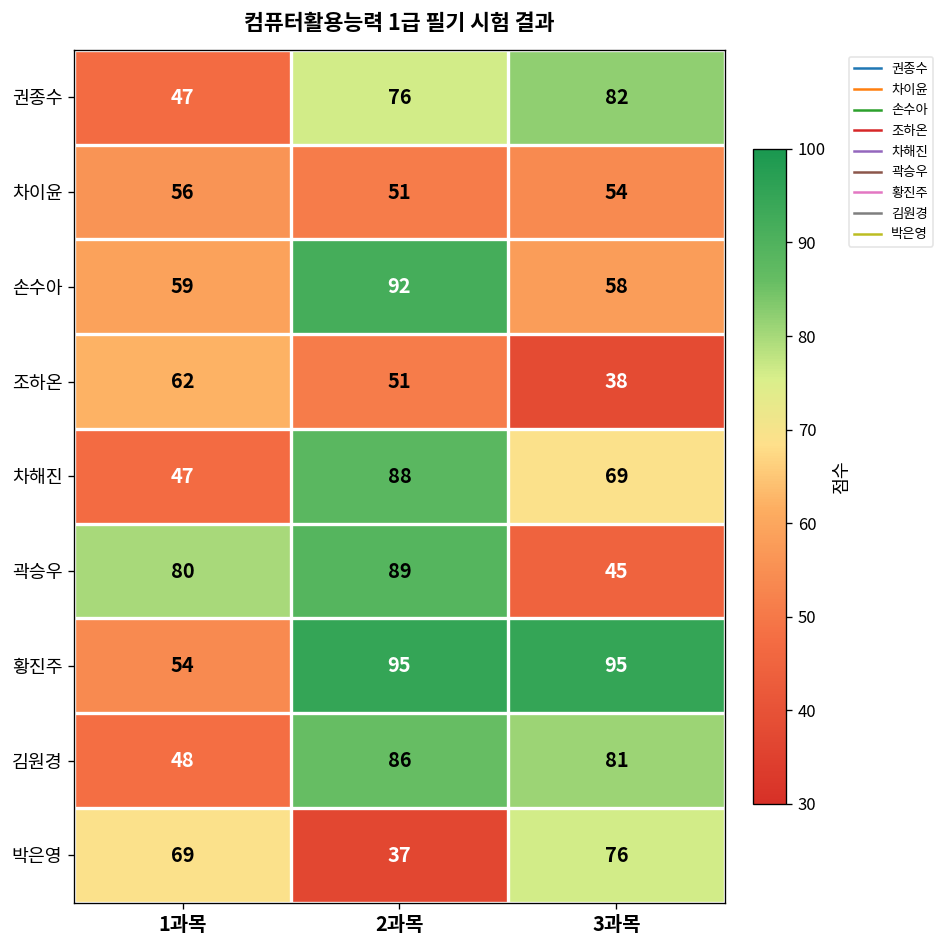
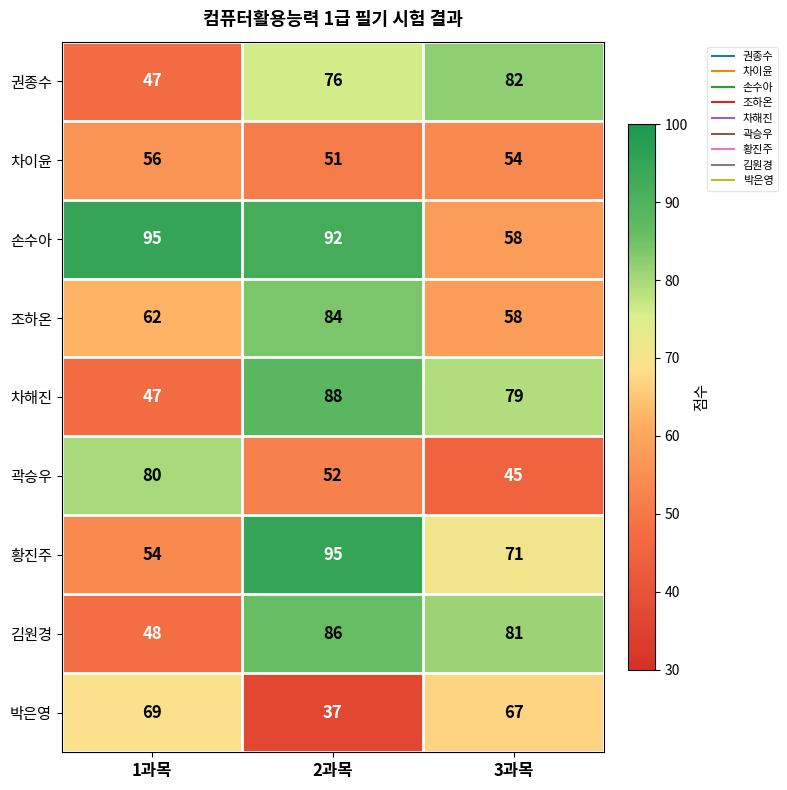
  {
    "권종수": {
      "1과목": 47,
      "2과목": 76,
      "3과목": 82
    },
    "차이윤": {
      "1과목": 56,
      "2과목": 51,
      "3과목": 54
    },
    "손수아": {
-     "1과목": 59,
+     "1과목": 95,
      "2과목": 92,
      "3과목": 58
    },
    "조하온": {
      "1과목": 62,
-     "2과목": 51,
-     "3과목": 38
+     "2과목": 84,
+     "3과목": 58
    },
    "차해진": {
      "1과목": 47,
      "2과목": 88,
-     "3과목": 69
+     "3과목": 79
    },
    "곽승우": {
      "1과목": 80,
-     "2과목": 89,
+     "2과목": 52,
      "3과목": 45
    },
    "황진주": {
      "1과목": 54,
      "2과목": 95,
-     "3과목": 95
+     "3과목": 71
    },
    "김원경": {
      "1과목": 48,
      "2과목": 86,
      "3과목": 81
    },
    "박은영": {
      "1과목": 69,
      "2과목": 37,
-     "3과목": 76
+     "3과목": 67
    }
  }
